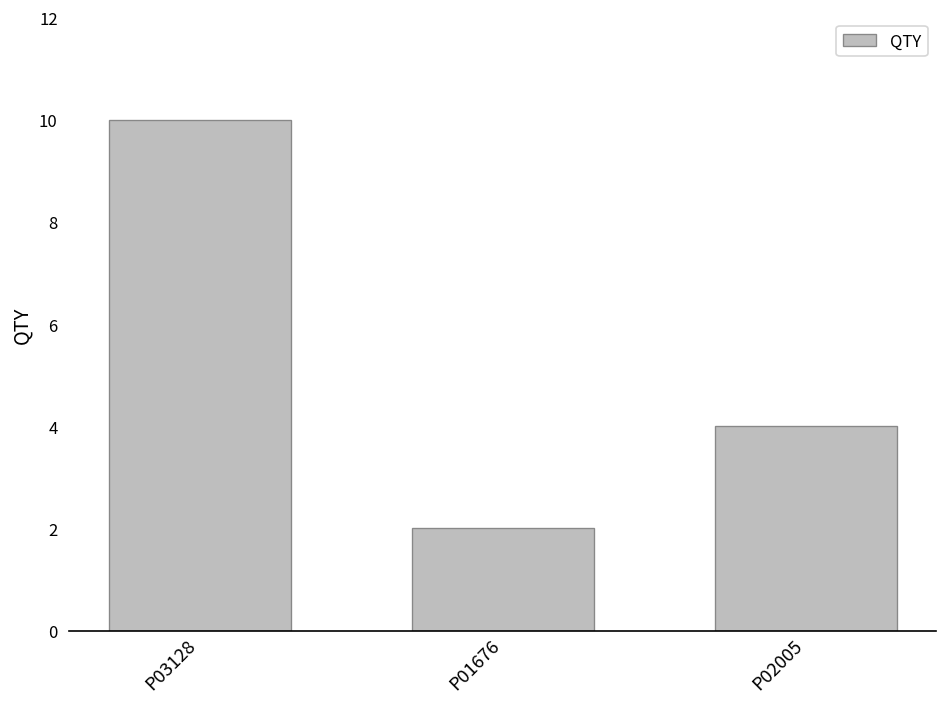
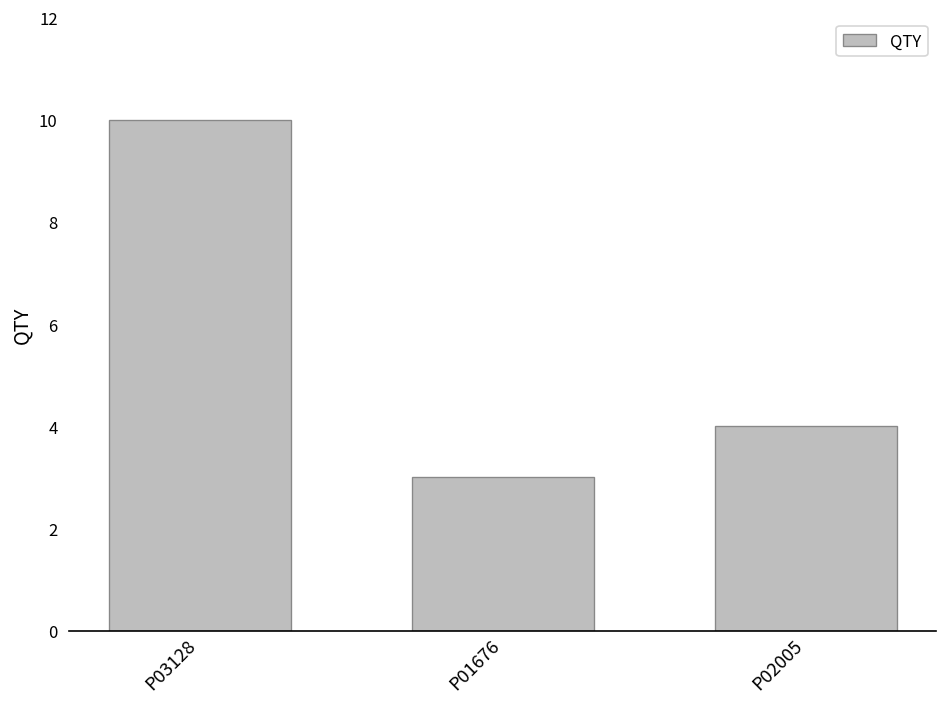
  {
    "P03128": 10,
-   "P01676": 2,
+   "P01676": 3,
    "P02005": 4
  }
